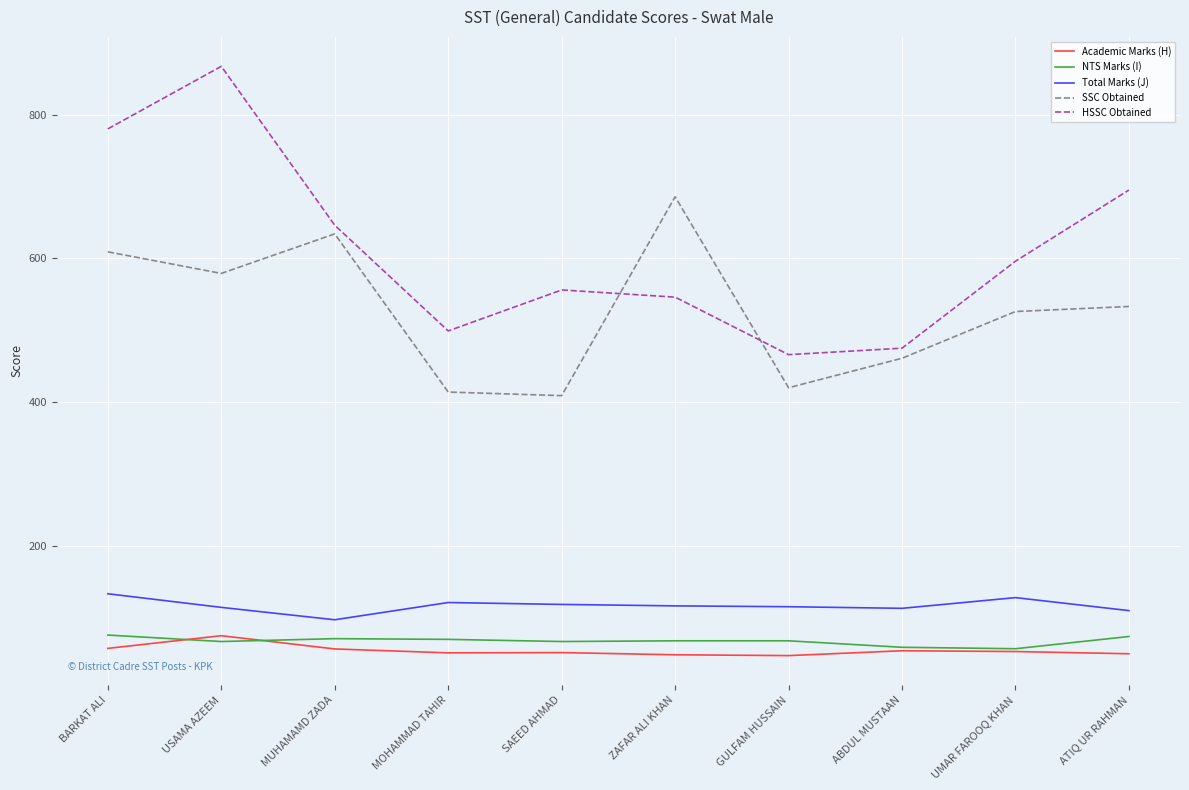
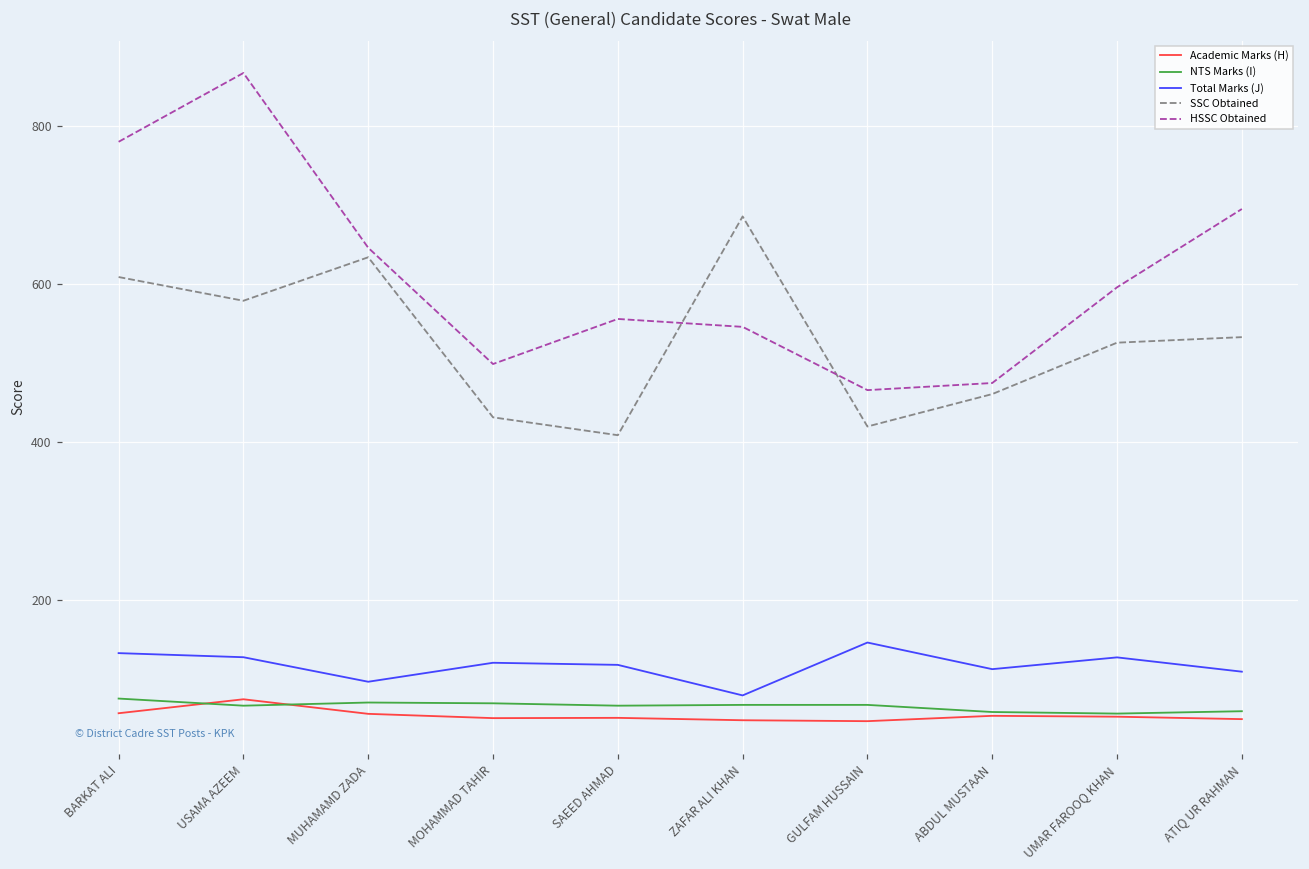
  {
    "Academic Marks (H)": {
      "BARKAT ALI": 60,
      "USAMA AZEEM": 80,
      "MUHAMAMD ZADA": 60,
      "MOHAMMAD TAHIR": 50,
      "SAEED AHMAD": 50,
      "ZAFAR ALI KHAN": 50,
      "GULFAM HUSSAIN": 50,
      "ABDUL MUSTAAN": 50,
      "UMAR FAROOQ KHAN": 50,
      "ATIQ UR RAHMAN": 50
    },
    "NTS Marks (I)": {
      "BARKAT ALI": 80,
      "USAMA AZEEM": 70,
      "MUHAMAMD ZADA": 70,
      "MOHAMMAD TAHIR": 70,
      "SAEED AHMAD": 70,
      "ZAFAR ALI KHAN": 70,
      "GULFAM HUSSAIN": 70,
      "ABDUL MUSTAAN": 60,
      "UMAR FAROOQ KHAN": 60,
-     "ATIQ UR RAHMAN": 70
+     "ATIQ UR RAHMAN": 60
    },
    "Total Marks (J)": {
      "BARKAT ALI": 130,
-     "USAMA AZEEM": 110,
+     "USAMA AZEEM": 130,
      "MUHAMAMD ZADA": 100,
      "MOHAMMAD TAHIR": 120,
      "SAEED AHMAD": 120,
-     "ZAFAR ALI KHAN": 120,
-     "GULFAM HUSSAIN": 120,
+     "ZAFAR ALI KHAN": 80,
+     "GULFAM HUSSAIN": 150,
      "ABDUL MUSTAAN": 110,
      "UMAR FAROOQ KHAN": 130,
      "ATIQ UR RAHMAN": 110
    },
    "SSC Obtained": {
      "BARKAT ALI": 610,
      "USAMA AZEEM": 580,
      "MUHAMAMD ZADA": 630,
-     "MOHAMMAD TAHIR": 410,
+     "MOHAMMAD TAHIR": 430,
      "SAEED AHMAD": 410,
      "ZAFAR ALI KHAN": 690,
      "GULFAM HUSSAIN": 420,
      "ABDUL MUSTAAN": 460,
      "UMAR FAROOQ KHAN": 530,
      "ATIQ UR RAHMAN": 530
    },
    "HSSC Obtained": {
      "BARKAT ALI": 780,
      "USAMA AZEEM": 870,
      "MUHAMAMD ZADA": 650,
      "MOHAMMAD TAHIR": 500,
      "SAEED AHMAD": 560,
      "ZAFAR ALI KHAN": 550,
      "GULFAM HUSSAIN": 470,
      "ABDUL MUSTAAN": 480,
      "UMAR FAROOQ KHAN": 600,
      "ATIQ UR RAHMAN": 700
    }
  }
